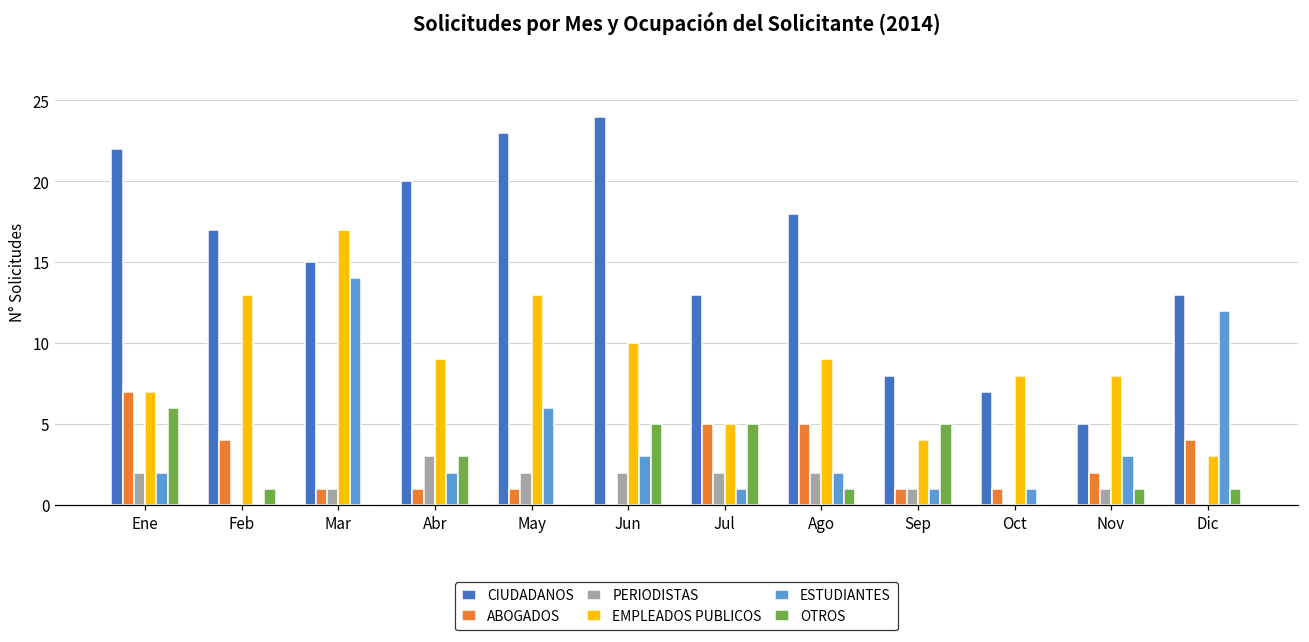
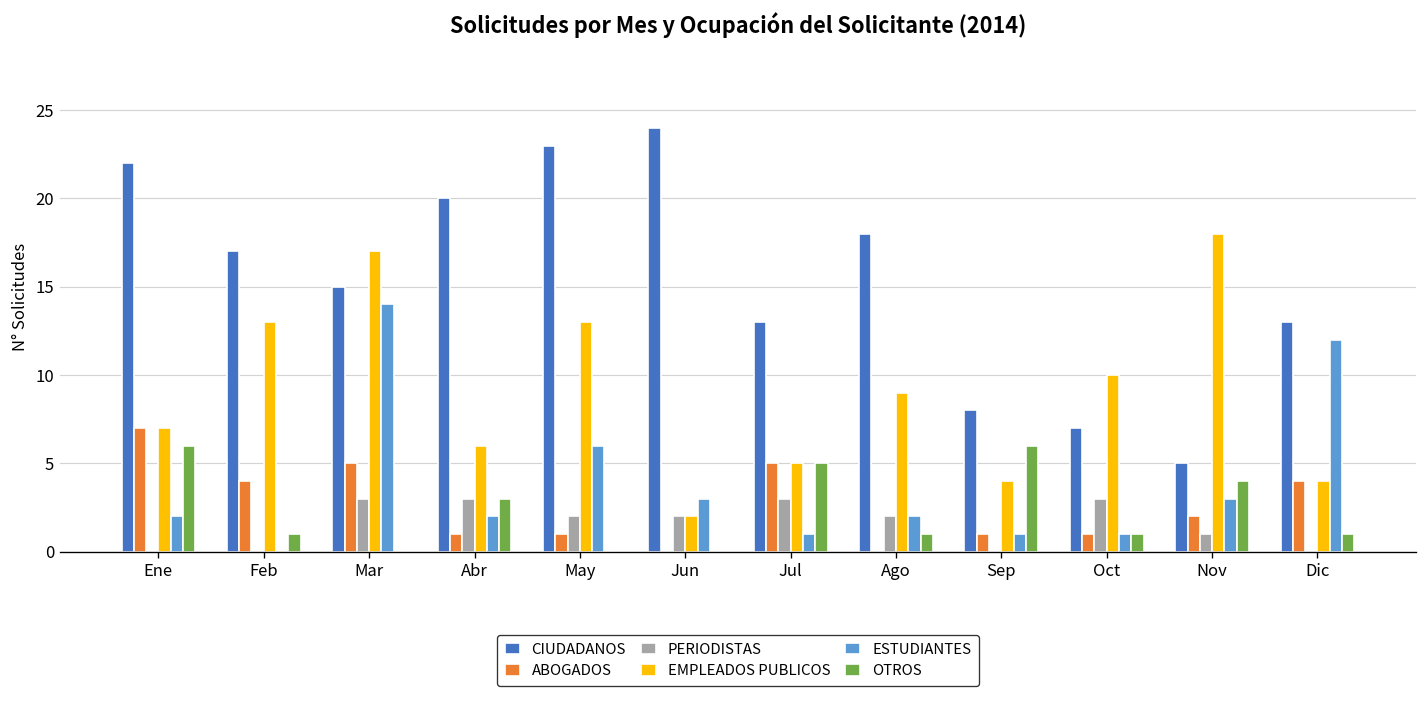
  {
    "ABOGADOS": {
      "Ene": 7,
      "Feb": 4,
-     "Mar": 1,
+     "Mar": 5,
      "Abr": 1,
      "May": 1,
      "Jun": 0,
      "Jul": 5,
-     "Ago": 5,
+     "Ago": 0,
      "Sep": 1,
      "Oct": 1,
      "Nov": 2,
      "Dic": 4
    },
    "PERIODISTAS": {
-     "Ene": 2,
+     "Ene": 0,
      "Feb": 0,
-     "Mar": 1,
+     "Mar": 3,
      "Abr": 3,
      "May": 2,
      "Jun": 2,
-     "Jul": 2,
+     "Jul": 3,
      "Ago": 2,
-     "Sep": 1,
-     "Oct": 0,
+     "Sep": 0,
+     "Oct": 3,
      "Nov": 1,
      "Dic": 0
    },
    "EMPLEADOS PUBLICOS": {
      "Ene": 7,
      "Feb": 13,
      "Mar": 17,
-     "Abr": 9,
+     "Abr": 6,
      "May": 13,
-     "Jun": 10,
+     "Jun": 2,
      "Jul": 5,
      "Ago": 9,
      "Sep": 4,
-     "Oct": 8,
-     "Nov": 8,
-     "Dic": 3
+     "Oct": 10,
+     "Nov": 18,
+     "Dic": 4
    },
    "OTROS": {
      "Ene": 6,
      "Feb": 1,
      "Mar": 0,
      "Abr": 3,
      "May": 0,
-     "Jun": 5,
+     "Jun": 0,
      "Jul": 5,
      "Ago": 1,
-     "Sep": 5,
-     "Oct": 0,
-     "Nov": 1,
+     "Sep": 6,
+     "Oct": 1,
+     "Nov": 4,
      "Dic": 1
    }
  }
